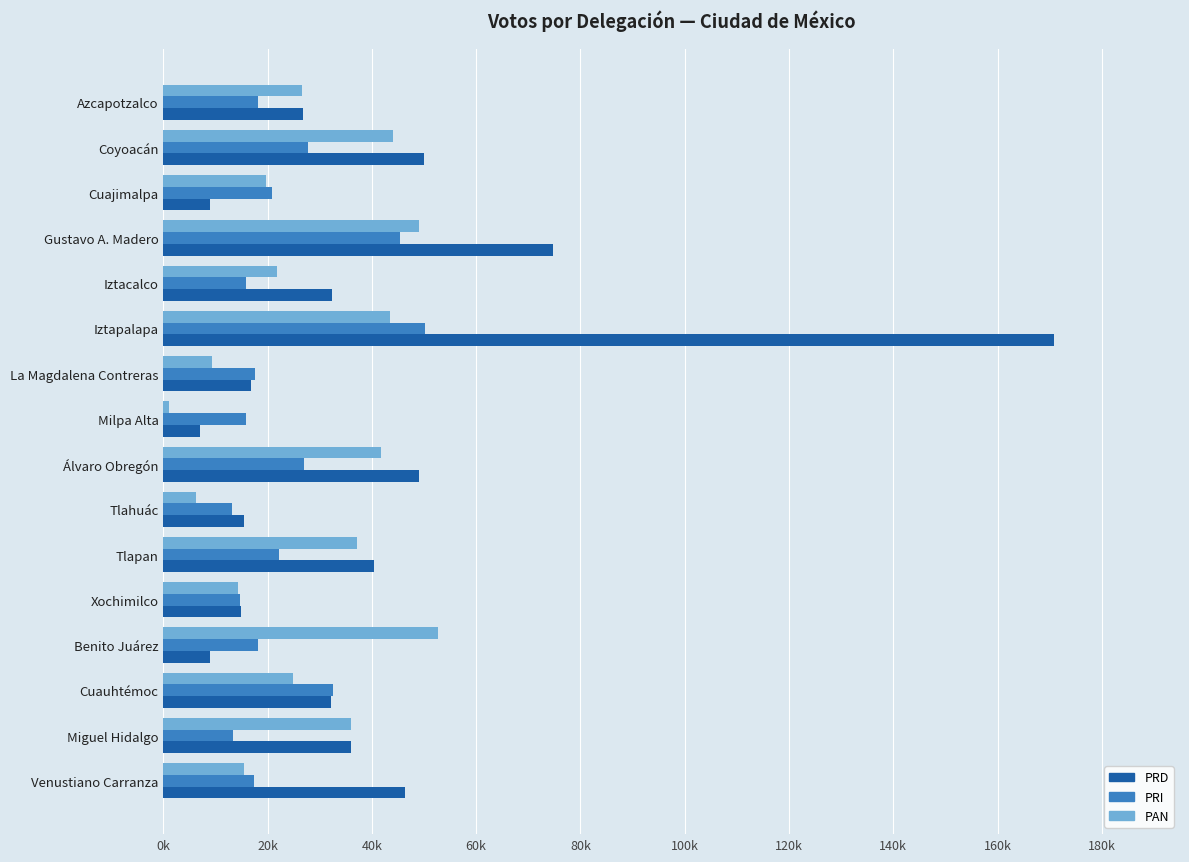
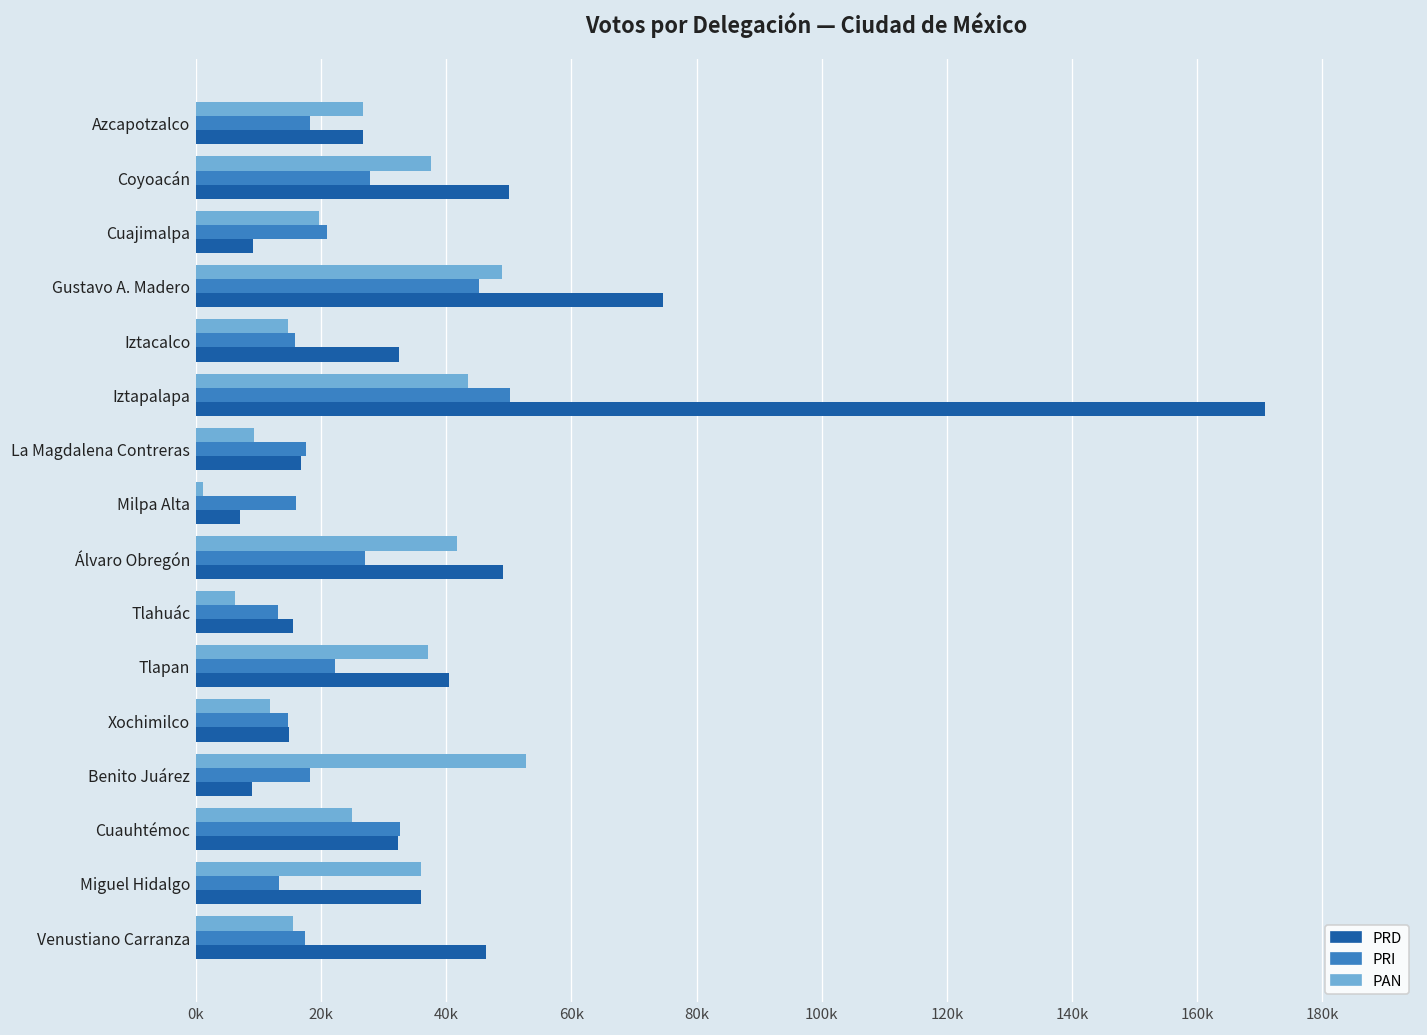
  {
    "PAN": {
      "Azcapotzalco": 27000,
-     "Coyoacán": 44000,
+     "Coyoacán": 38000,
      "Cuajimalpa": 20000,
      "Gustavo A. Madero": 49000,
-     "Iztacalco": 22000,
+     "Iztacalco": 15000,
      "Iztapalapa": 43000,
      "La Magdalena Contreras": 9000,
      "Milpa Alta": 1000,
      "Álvaro Obregón": 42000,
      "Tlahuác": 6000,
      "Tlapan": 37000,
-     "Xochimilco": 14000,
+     "Xochimilco": 12000,
      "Benito Juárez": 53000,
      "Cuauhtémoc": 25000,
      "Miguel Hidalgo": 36000,
      "Venustiano Carranza": 16000
    }
  }
